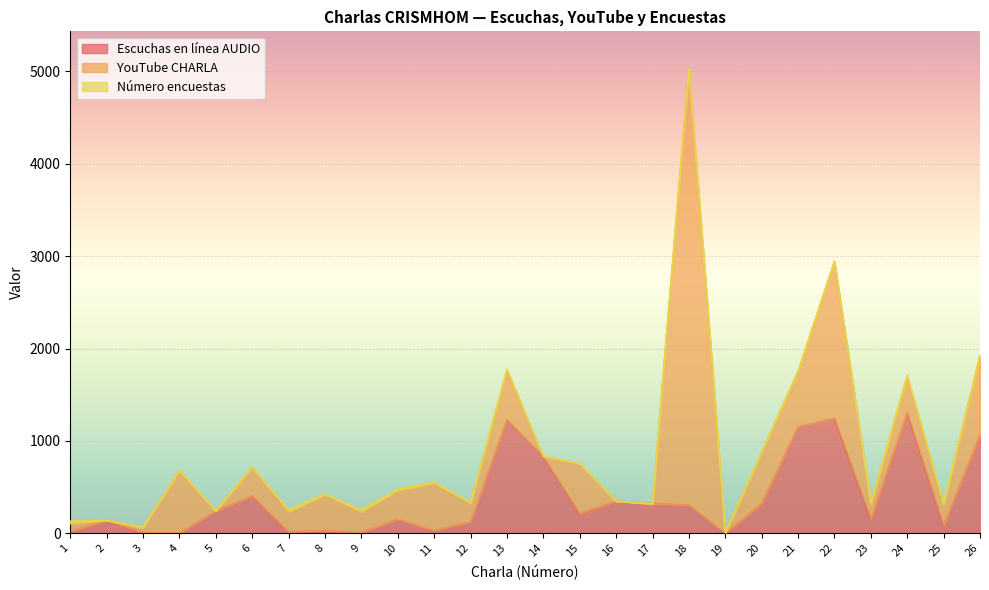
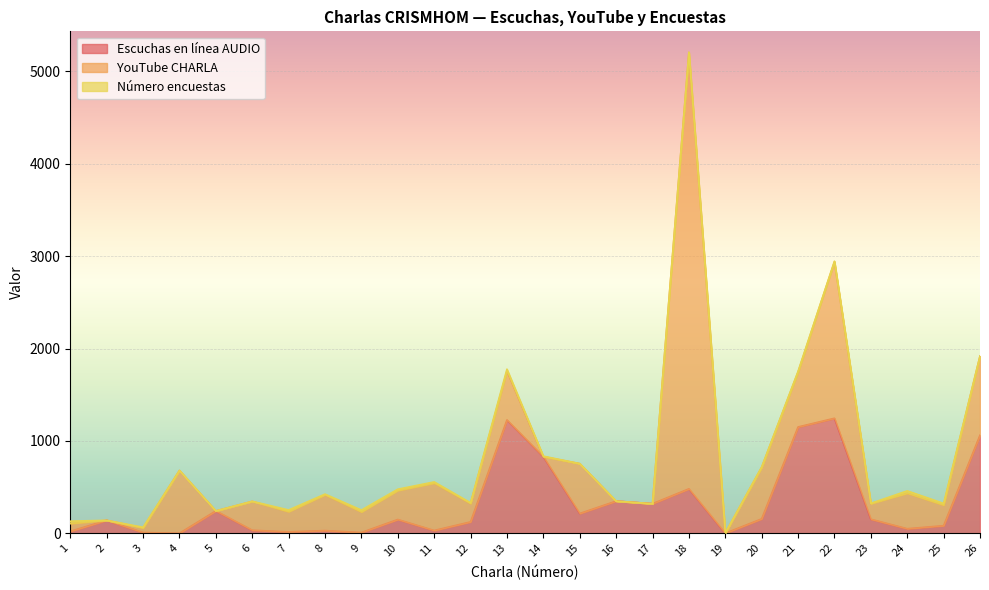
  {
    "Escuchas en línea AUDIO": {
      "1": 0,
      "3": 0,
      "4": 0,
-     "6": 400,
+     "6": 0,
      "7": 0,
      "8": 0,
      "9": 0,
      "10": 100,
      "11": 0,
      "12": 100,
      "13": 1200,
      "15": 200,
-     "18": 300,
-     "20": 300,
+     "18": 500,
+     "20": 200,
      "21": 1200,
      "22": 1200,
      "23": 200,
-     "24": 1300,
+     "24": 0,
      "25": 100,
      "26": 1100
    }
  }
